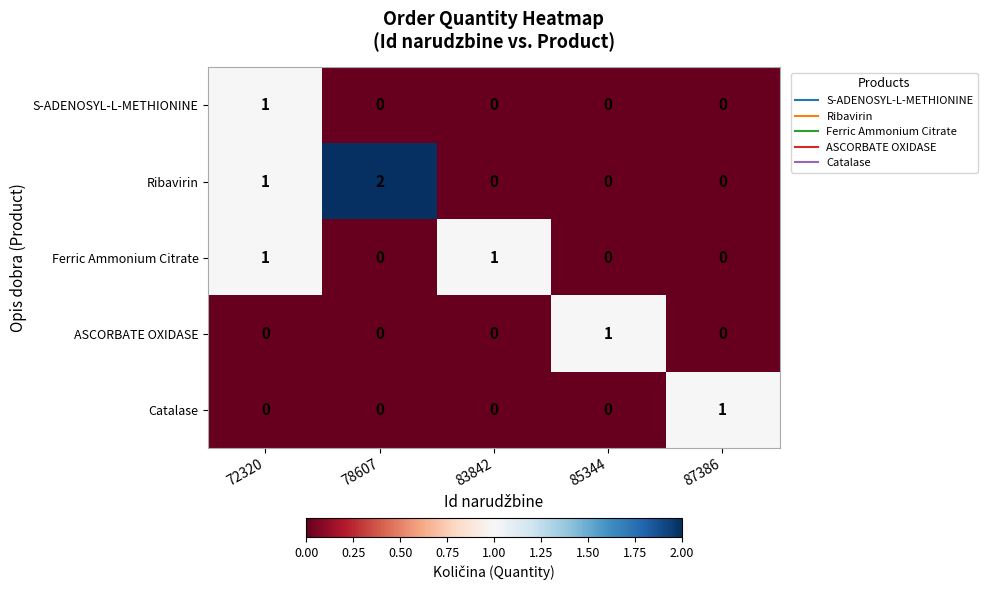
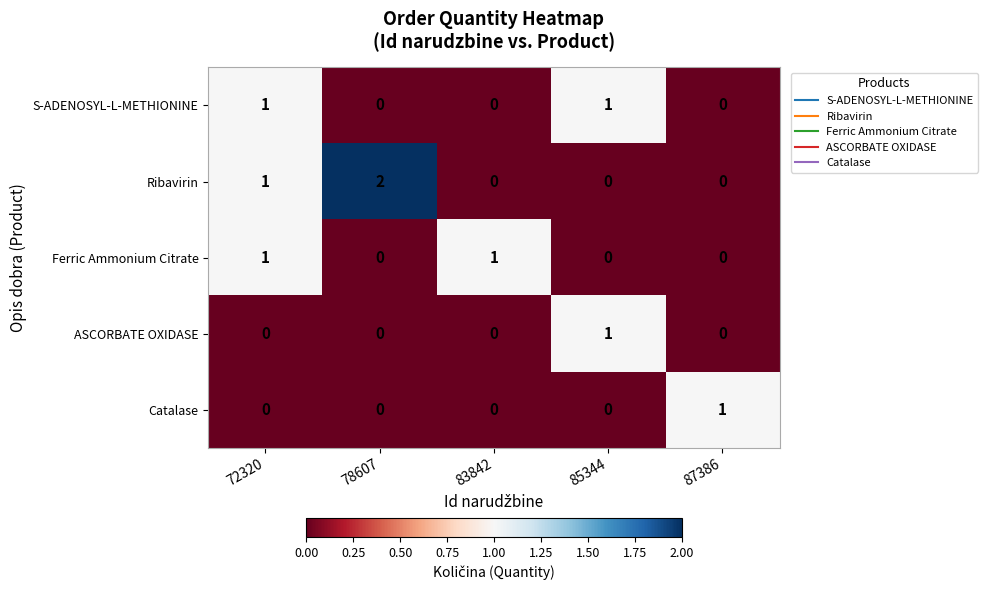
  {
    "S-ADENOSYL-L-METHIONINE": {
      "72320": 1,
      "78607": 0,
      "83842": 0,
-     "85344": 0,
+     "85344": 1,
      "87386": 0
    },
    "Ribavirin": {
      "72320": 1,
      "78607": 2,
      "83842": 0,
      "85344": 0,
      "87386": 0
    },
    "Ferric Ammonium Citrate": {
      "72320": 1,
      "78607": 0,
      "83842": 1,
      "85344": 0,
      "87386": 0
    },
    "ASCORBATE OXIDASE": {
      "72320": 0,
      "78607": 0,
      "83842": 0,
      "85344": 1,
      "87386": 0
    },
    "Catalase": {
      "72320": 0,
      "78607": 0,
      "83842": 0,
      "85344": 0,
      "87386": 1
    }
  }
